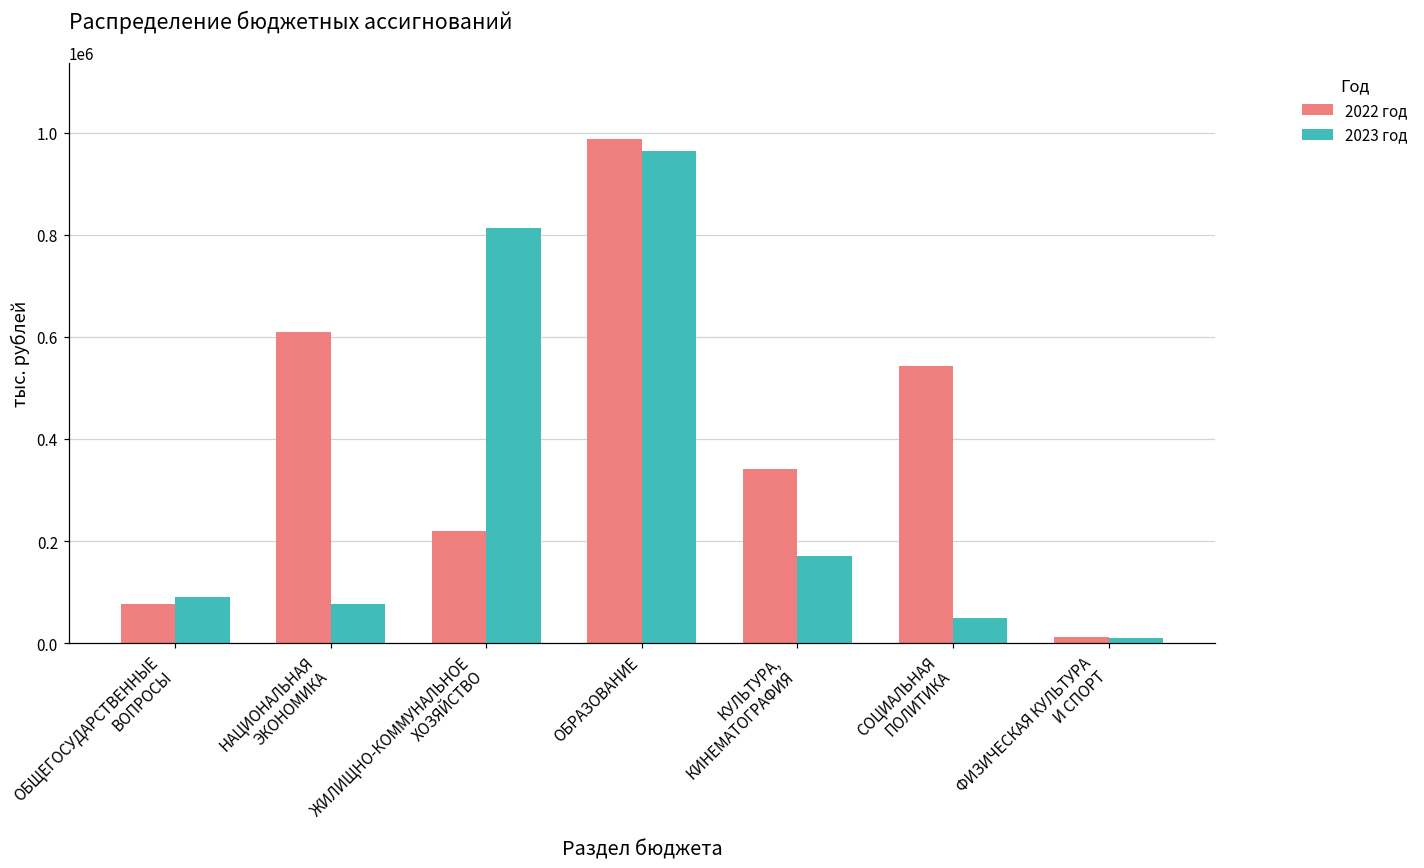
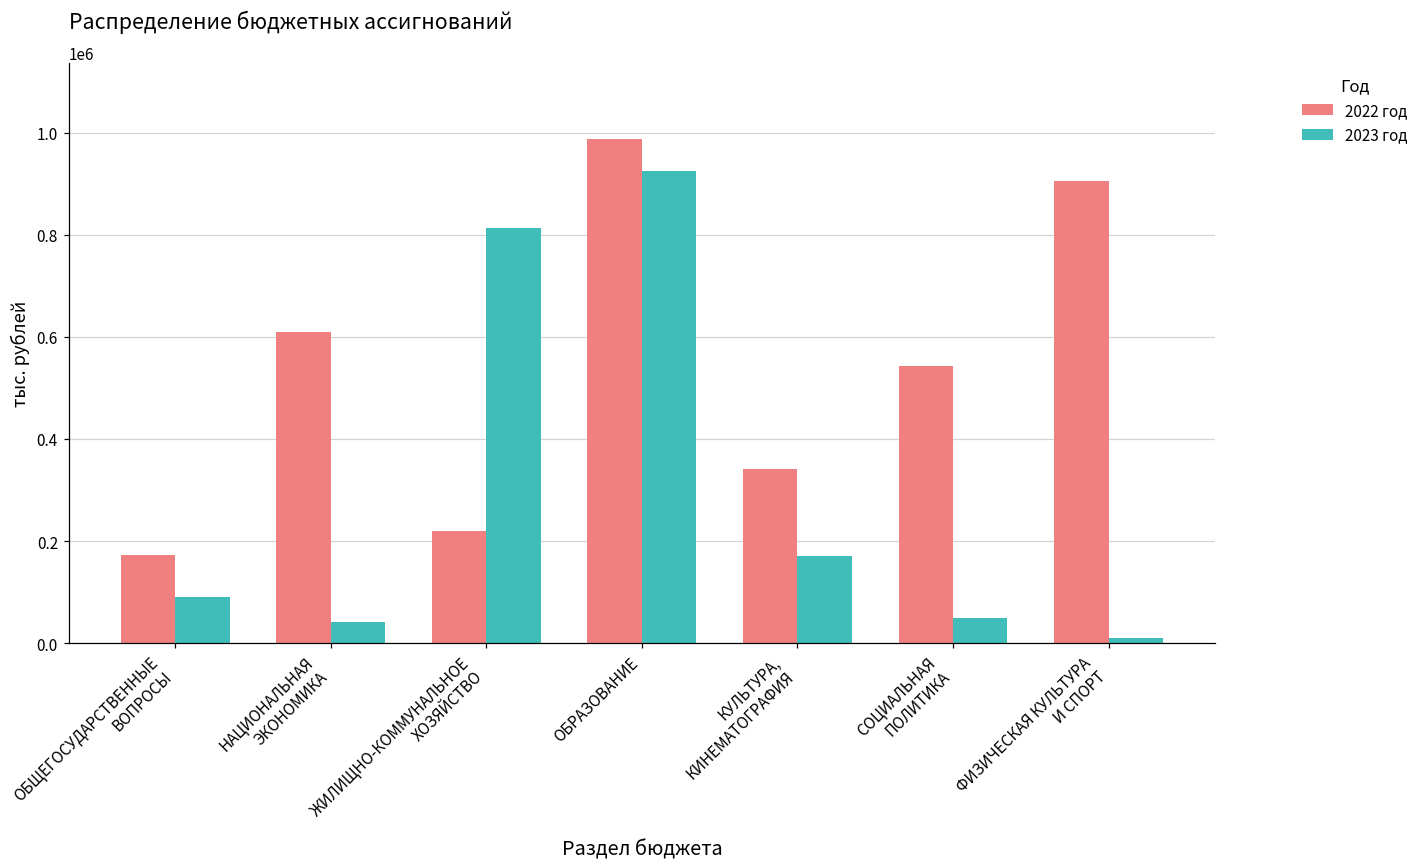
  {
    "2022 год": {
-     "ОБЩЕГОСУДАРСТВЕННЫЕ ВОПРОСЫ": 80000,
+     "ОБЩЕГОСУДАРСТВЕННЫЕ ВОПРОСЫ": 170000,
      "НАЦИОНАЛЬНАЯ ЭКОНОМИКА": 610000,
      "ЖИЛИЩНО-КОММУНАЛЬНОЕ ХОЗЯЙСТВО": 220000,
      "ОБРАЗОВАНИЕ": 990000,
      "КУЛЬТУРА, КИНЕМАТОГРАФИЯ": 340000,
      "СОЦИАЛЬНАЯ ПОЛИТИКА": 540000,
-     "ФИЗИЧЕСКАЯ КУЛЬТУРА И СПОРТ": 10000
+     "ФИЗИЧЕСКАЯ КУЛЬТУРА И СПОРТ": 900000
    },
    "2023 год": {
      "ОБЩЕГОСУДАРСТВЕННЫЕ ВОПРОСЫ": 90000,
-     "НАЦИОНАЛЬНАЯ ЭКОНОМИКА": 80000,
+     "НАЦИОНАЛЬНАЯ ЭКОНОМИКА": 40000,
      "ЖИЛИЩНО-КОММУНАЛЬНОЕ ХОЗЯЙСТВО": 810000,
-     "ОБРАЗОВАНИЕ": 970000,
+     "ОБРАЗОВАНИЕ": 920000,
      "КУЛЬТУРА, КИНЕМАТОГРАФИЯ": 170000,
      "СОЦИАЛЬНАЯ ПОЛИТИКА": 50000,
      "ФИЗИЧЕСКАЯ КУЛЬТУРА И СПОРТ": 10000
    }
  }
